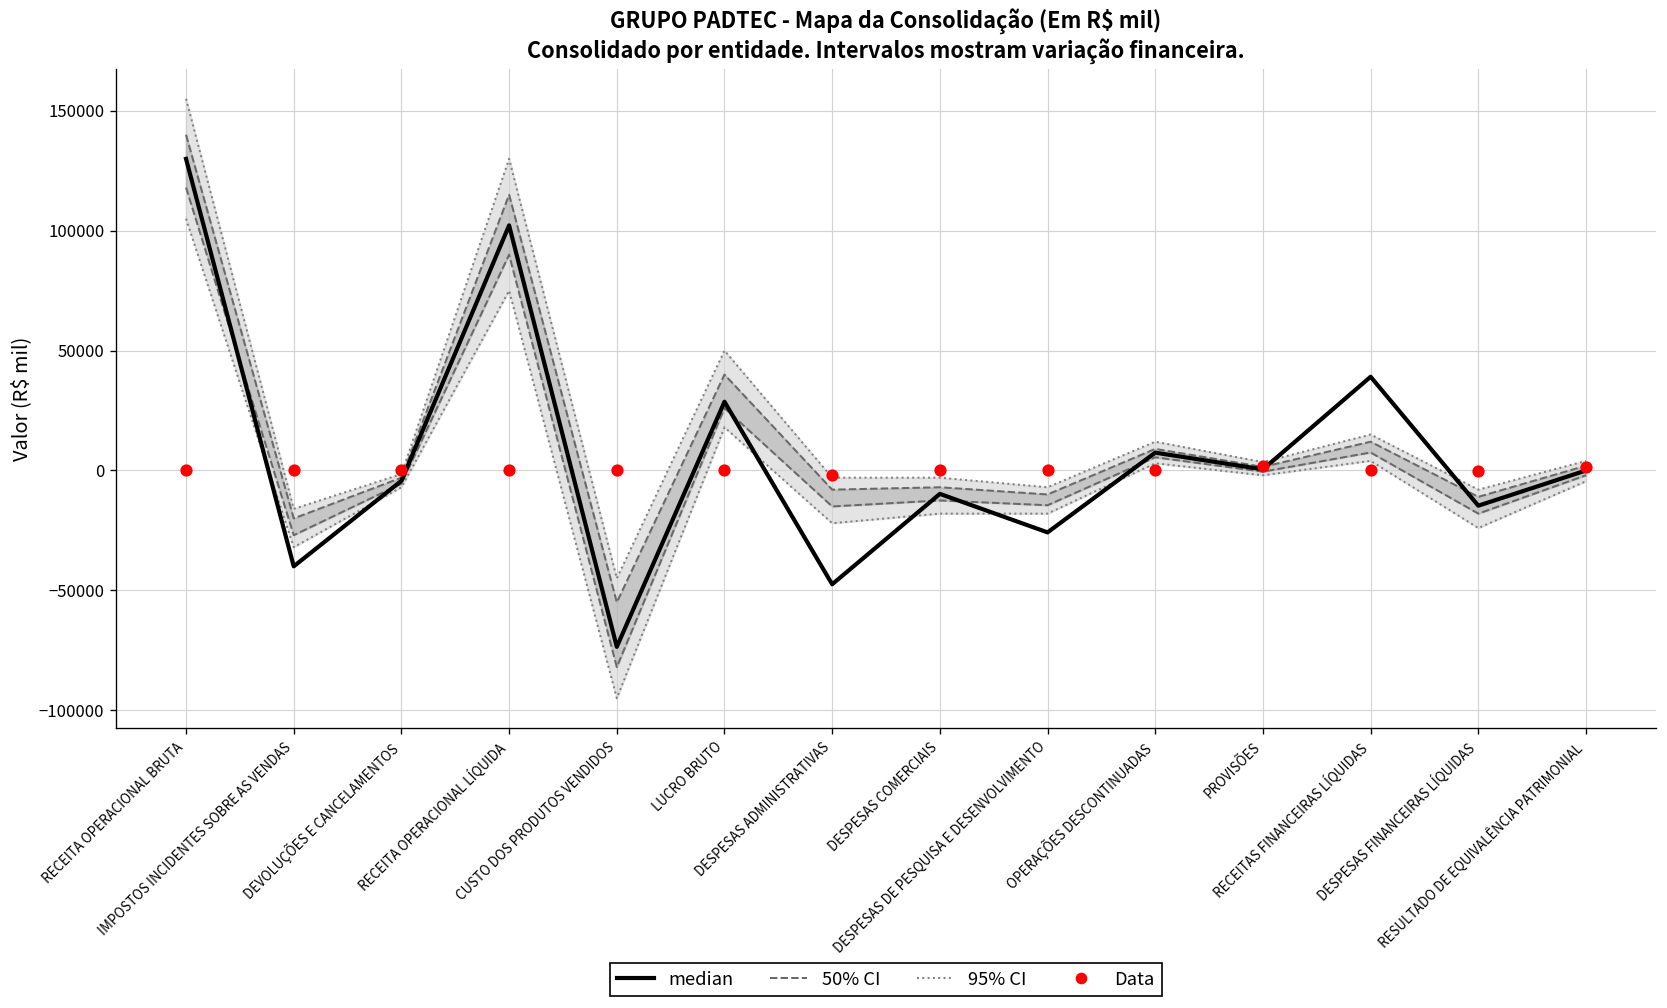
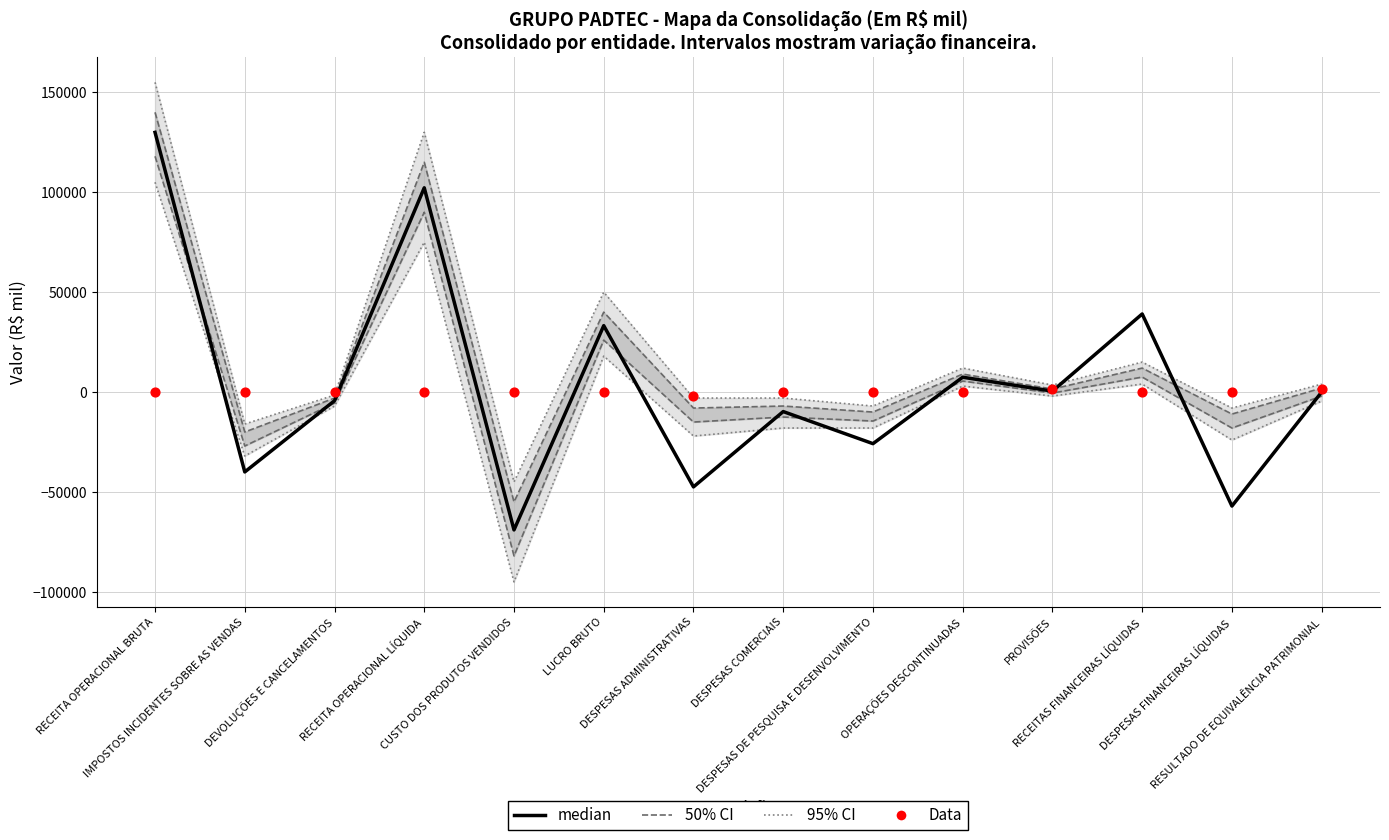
  {
    "median": {
      "RECEITA OPERACIONAL BRUTA": 130000,
      "IMPOSTOS INCIDENTES SOBRE AS VENDAS": -40000,
      "RECEITA OPERACIONAL LÍQUIDA": 102000,
-     "CUSTO DOS PRODUTOS VENDIDOS": -74000,
-     "LUCRO BRUTO": 29000,
+     "CUSTO DOS PRODUTOS VENDIDOS": -69000,
+     "LUCRO BRUTO": 33000,
      "DESPESAS ADMINISTRATIVAS": -47000,
      "DESPESAS COMERCIAIS": -10000,
      "DESPESAS DE PESQUISA E DESENVOLVIMENTO": -26000,
      "OPERAÇÕES DESCONTINUADAS": 7000,
      "RECEITAS FINANCEIRAS LÍQUIDAS": 39000,
-     "DESPESAS FINANCEIRAS LÍQUIDAS": -15000,
+     "DESPESAS FINANCEIRAS LÍQUIDAS": -57000,
      "RESULTADO DE EQUIVALÊNCIA PATRIMONIAL": 0
    }
  }
